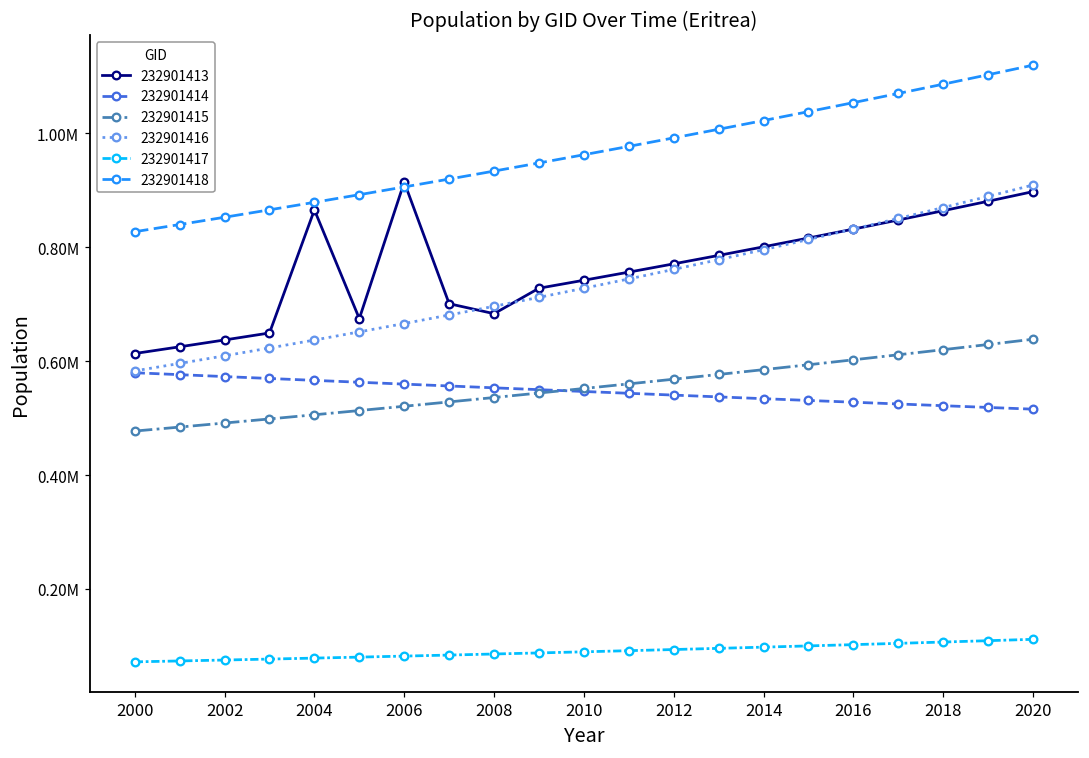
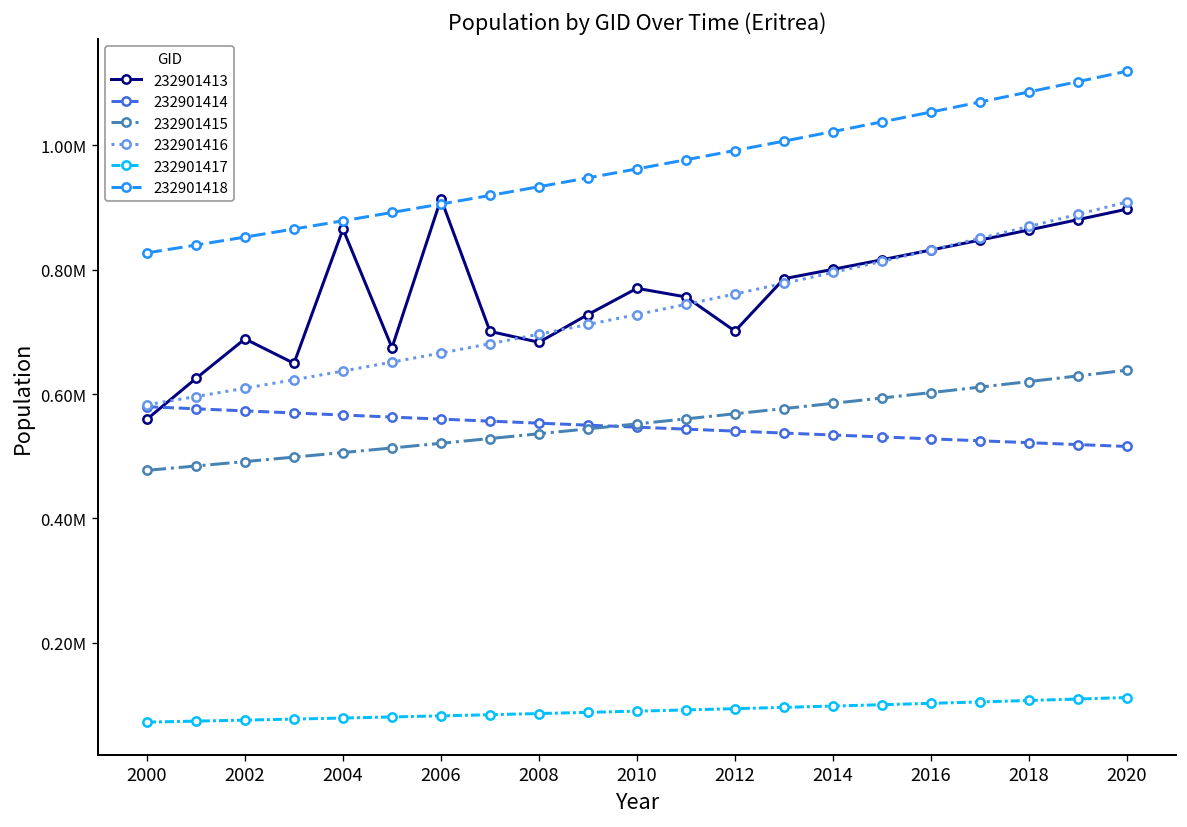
  {
    "232901413": {
-     "2000": 610000,
-     "2002": 640000,
+     "2000": 560000,
+     "2002": 690000,
      "2004": 870000,
      "2006": 910000,
      "2008": 680000,
-     "2010": 740000,
-     "2012": 770000,
+     "2010": 770000,
+     "2012": 700000,
      "2014": 800000,
      "2018": 860000,
      "2020": 900000
    }
  }
